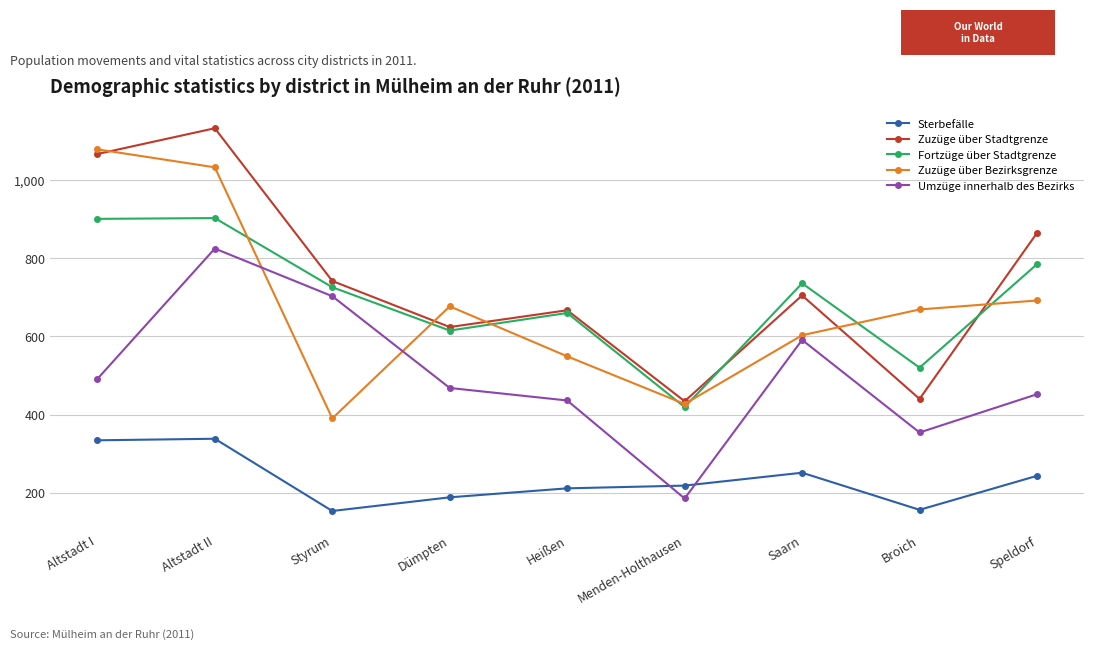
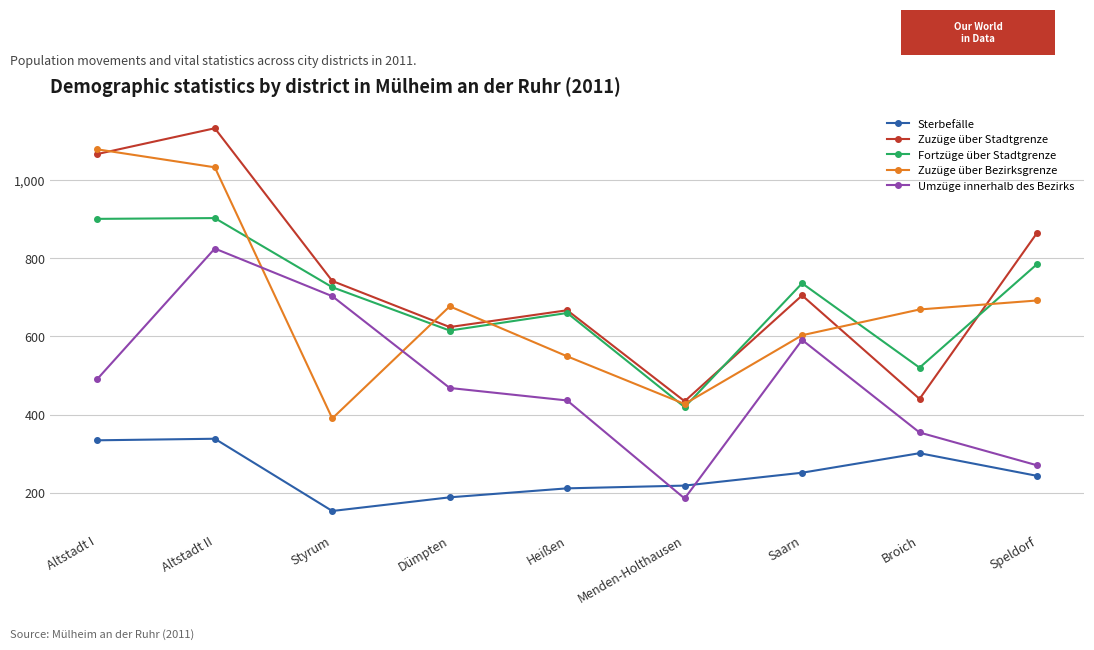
  {
    "Sterbefälle": {
      "Altstadt I": "330",
      "Altstadt II": "340",
      "Styrum": "150",
      "Dümpten": "190",
      "Heißen": "210",
      "Menden-Holthausen": "220",
      "Saarn": "250",
-     "Broich": "160",
+     "Broich": "300",
      "Speldorf": "240"
    },
    "Zuzüge über Stadtgrenze": {
      "Altstadt I": "1,070",
      "Altstadt II": "1,130",
      "Styrum": "740",
      "Dümpten": "620",
      "Heißen": "670",
      "Menden-Holthausen": "430",
      "Saarn": "710",
      "Broich": "440",
      "Speldorf": "870"
    },
    "Fortzüge über Stadtgrenze": {
      "Altstadt I": "900",
      "Altstadt II": "900",
      "Styrum": "730",
      "Dümpten": "620",
      "Heißen": "660",
      "Menden-Holthausen": "420",
      "Saarn": "740",
      "Broich": "520",
      "Speldorf": "790"
    },
    "Zuzüge über Bezirksgrenze": {
      "Altstadt I": "1,080",
      "Altstadt II": "1,030",
      "Styrum": "390",
      "Dümpten": "680",
      "Heißen": "550",
      "Menden-Holthausen": "430",
      "Saarn": "600",
      "Broich": "670",
      "Speldorf": "690"
    },
    "Umzüge innerhalb des Bezirks": {
      "Altstadt I": "490",
      "Altstadt II": "830",
      "Styrum": "700",
      "Dümpten": "470",
      "Heißen": "440",
      "Menden-Holthausen": "190",
      "Saarn": "590",
      "Broich": "350",
-     "Speldorf": "450"
+     "Speldorf": "270"
    }
  }
